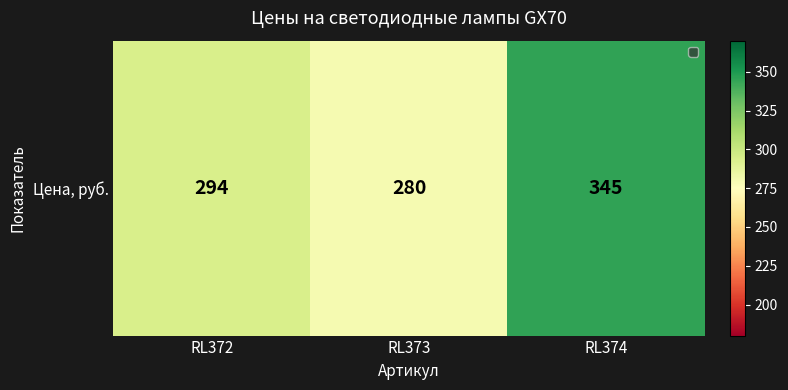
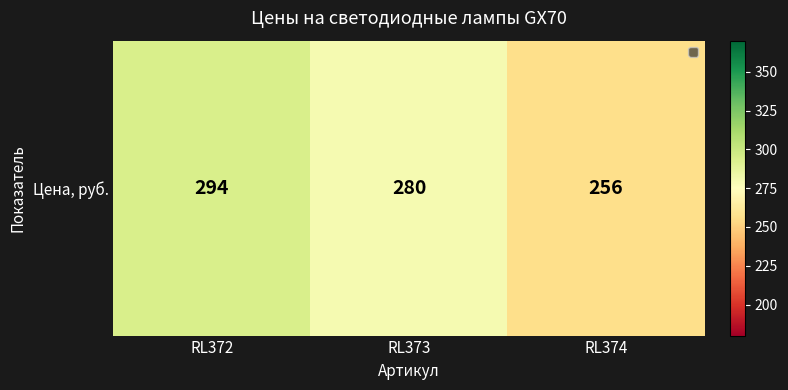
  {
    "Цена, руб.": {
      "RL372": 294,
      "RL373": 280,
-     "RL374": 345
+     "RL374": 256
    }
  }
